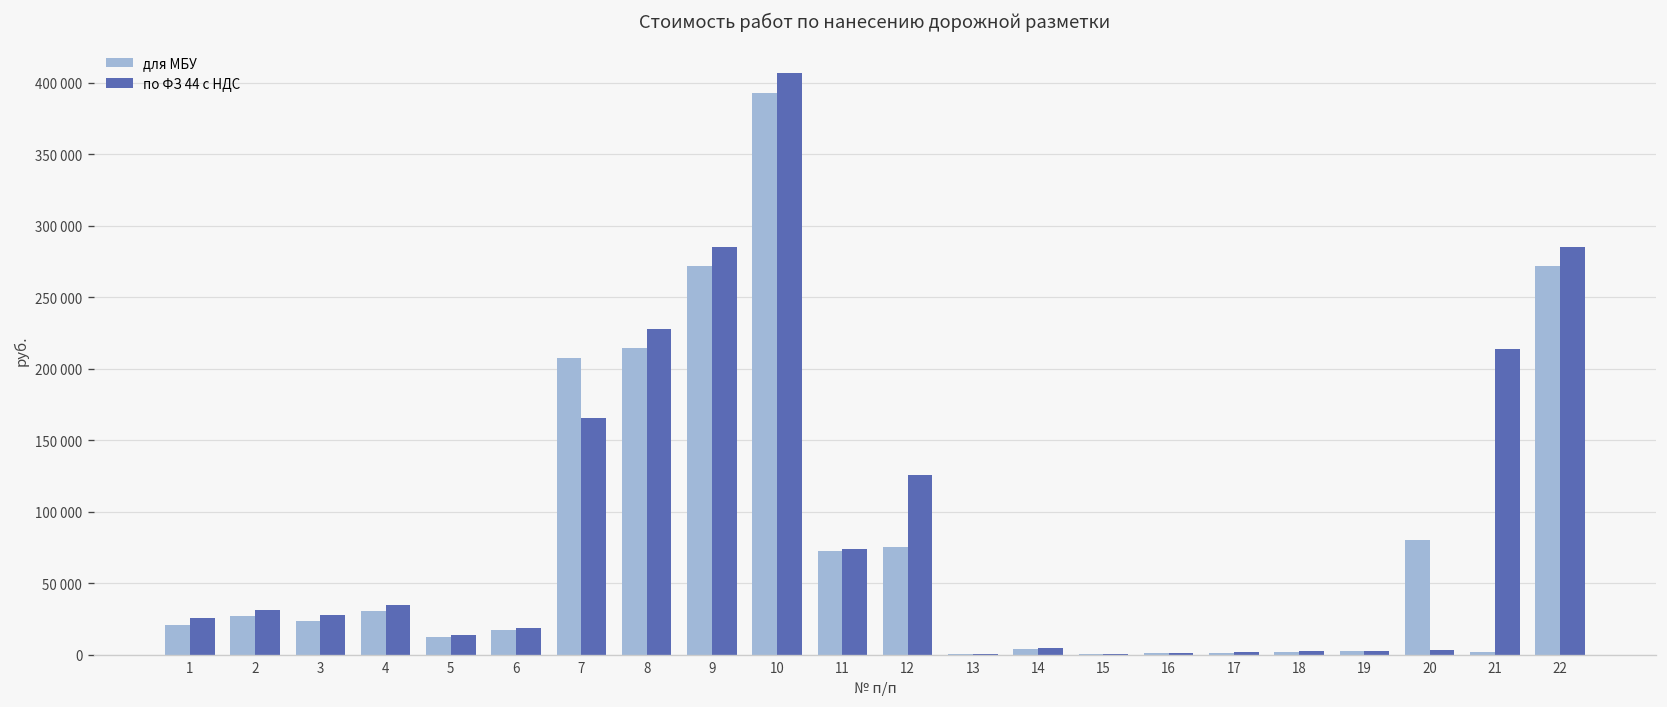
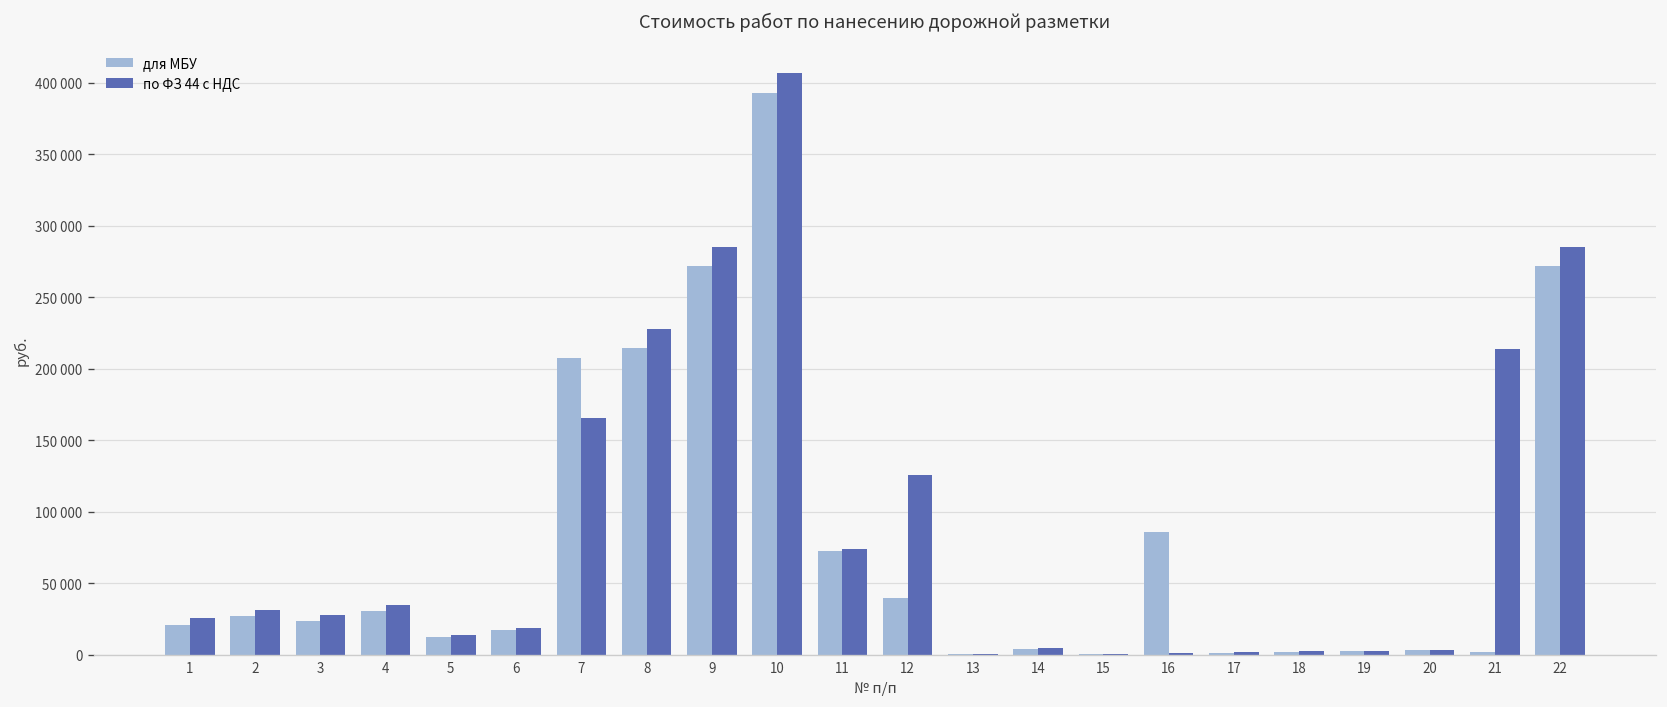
  {
    "для МБУ": {
      "1": 21000,
      "2": 27000,
      "3": 24000,
      "4": 31000,
      "5": 13000,
      "6": 17000,
      "7": 208000,
      "8": 215000,
      "9": 272000,
      "10": 393000,
      "11": 73000,
-     "12": 76000,
+     "12": 40000,
      "14": 4000,
-     "16": 1000,
+     "16": 86000,
      "18": 2000,
      "19": 3000,
-     "20": 80000,
+     "20": 3000,
      "21": 2000,
      "22": 272000
    },
    "по ФЗ 44 с НДС": {
      "1": 25000,
      "2": 31000,
      "3": 28000,
      "4": 35000,
      "5": 14000,
      "6": 19000,
      "7": 165000,
      "8": 228000,
      "9": 285000,
      "10": 407000,
      "11": 74000,
      "12": 126000,
      "14": 5000,
      "18": 2000,
      "19": 3000,
      "20": 4000,
      "21": 213000,
      "22": 285000
    }
  }
